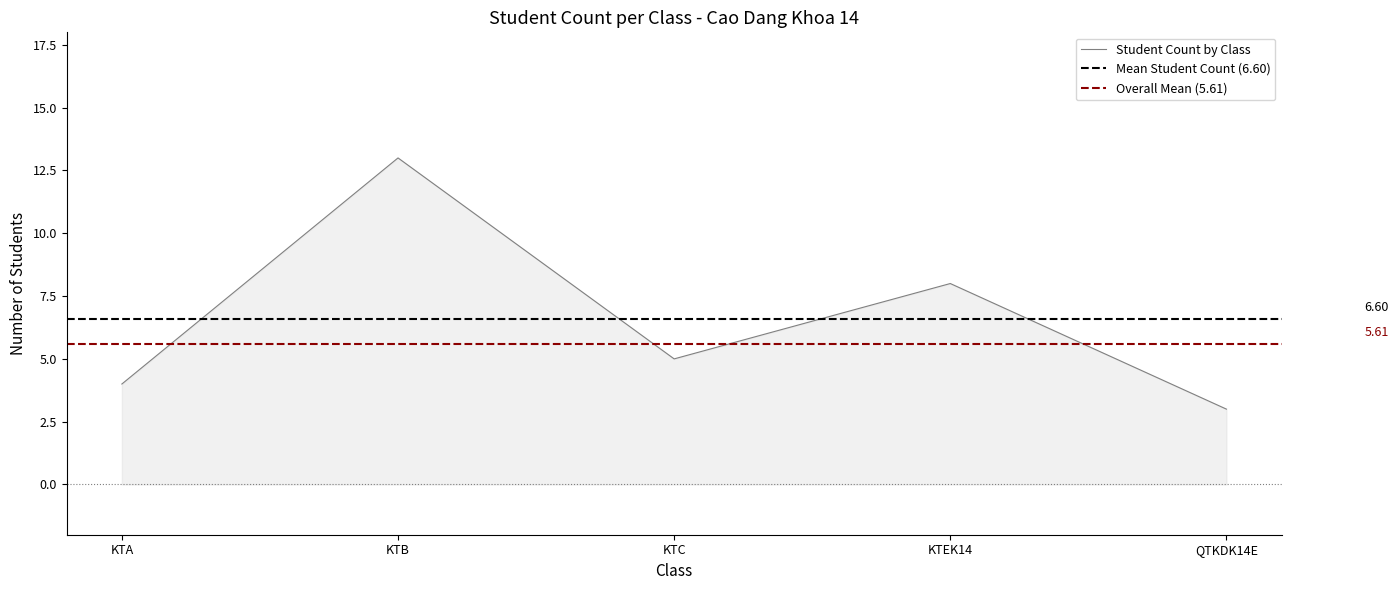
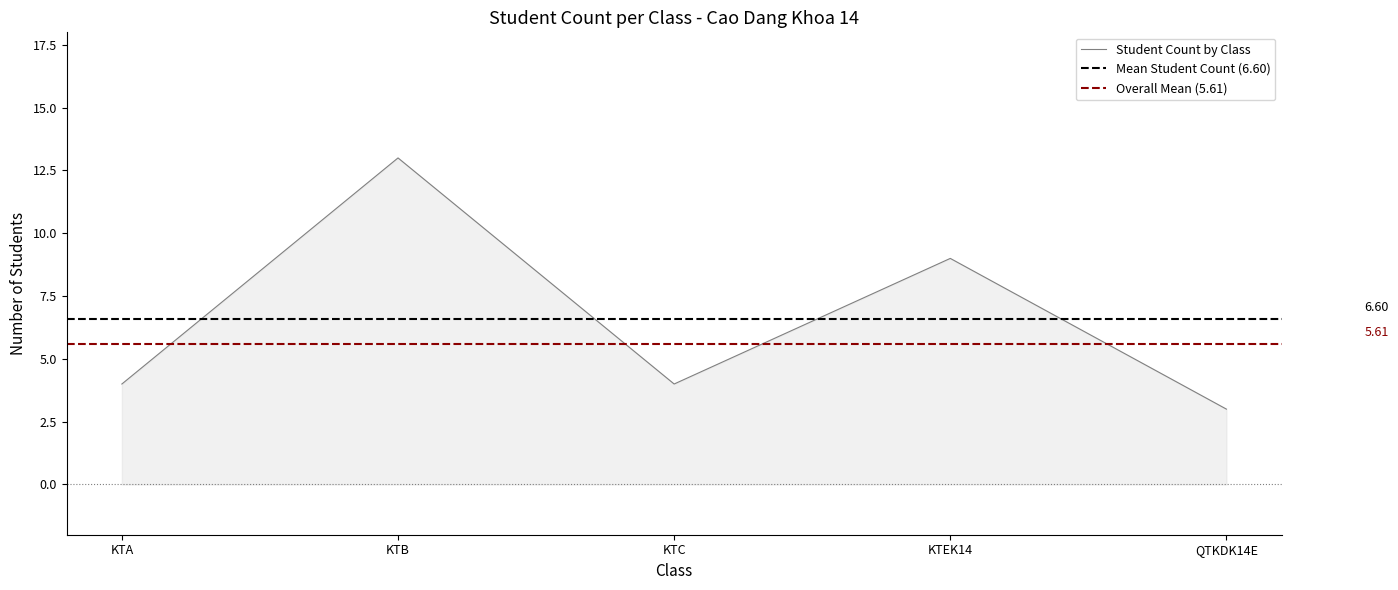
  {
    "KTA": 4,
    "KTB": 13,
-   "KTC": 5,
-   "KTEK14": 8,
+   "KTC": 4,
+   "KTEK14": 9,
    "QTKDK14E": 3
  }
